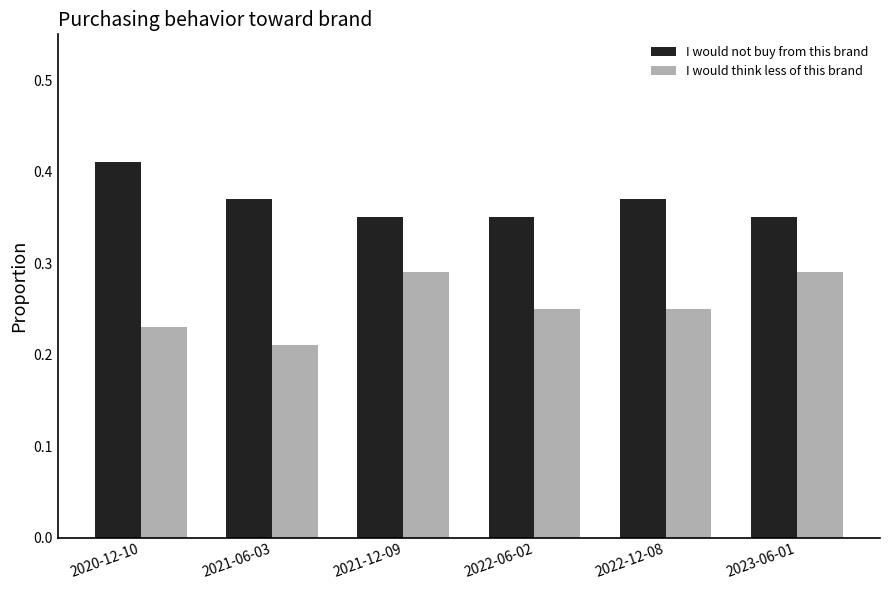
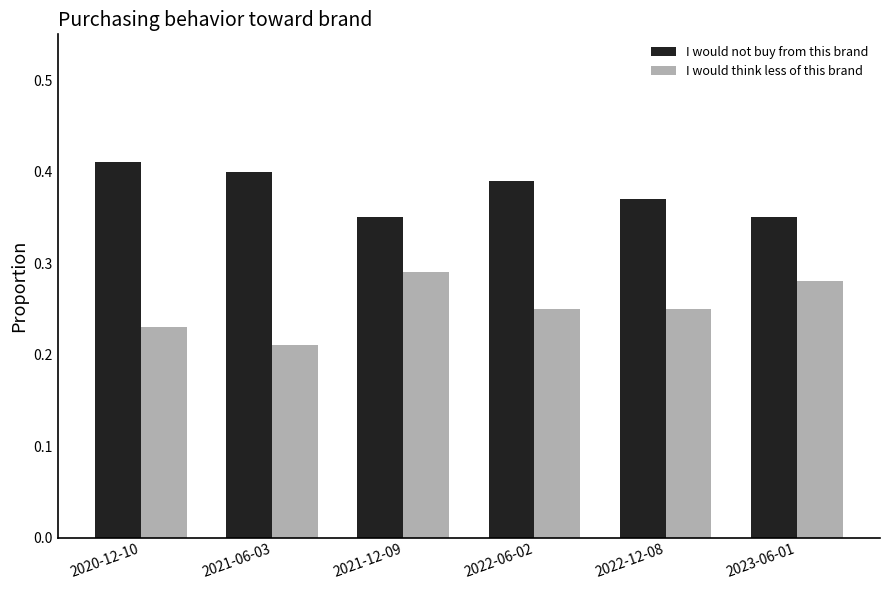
  {
    "I would not buy from this brand": {
      "2020-12-10": 0.41,
-     "2021-06-03": 0.37,
+     "2021-06-03": 0.40,
      "2021-12-09": 0.35,
-     "2022-06-02": 0.35,
+     "2022-06-02": 0.39,
      "2022-12-08": 0.37,
      "2023-06-01": 0.35
    },
    "I would think less of this brand": {
      "2020-12-10": 0.23,
      "2021-06-03": 0.21,
      "2021-12-09": 0.29,
      "2022-06-02": 0.25,
      "2022-12-08": 0.25,
-     "2023-06-01": 0.29
+     "2023-06-01": 0.28
    }
  }
